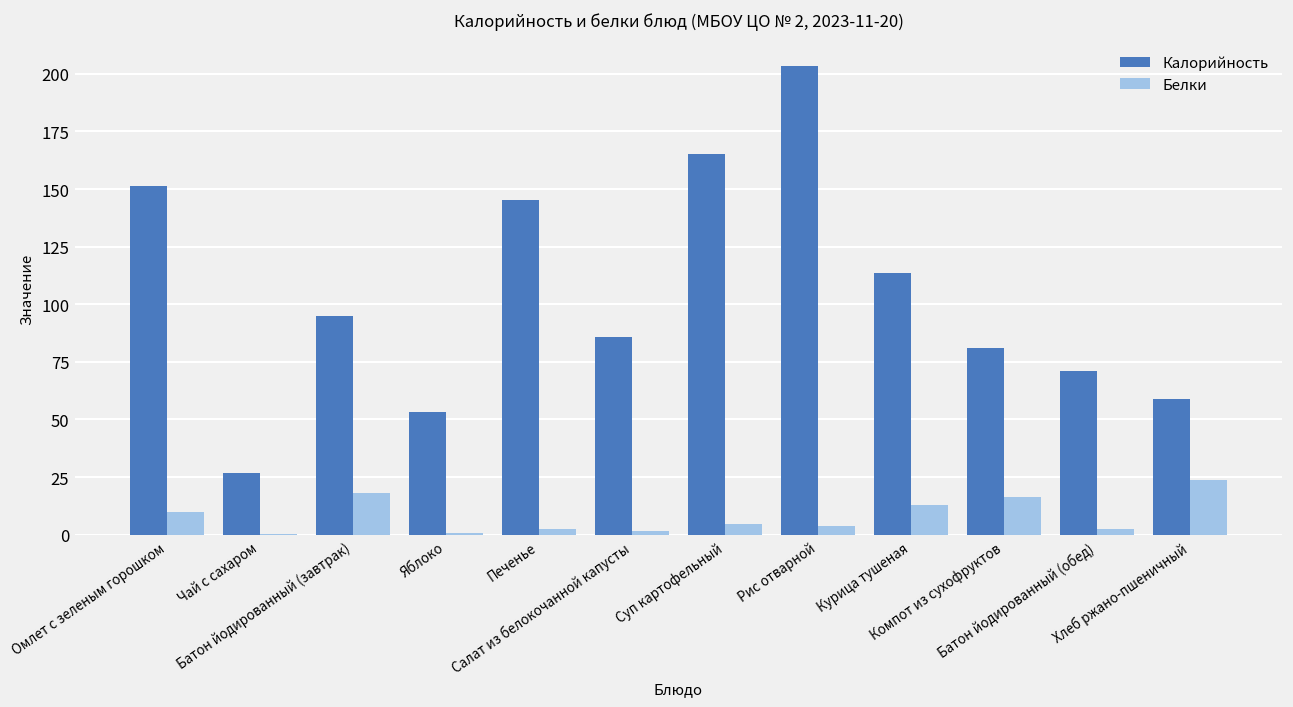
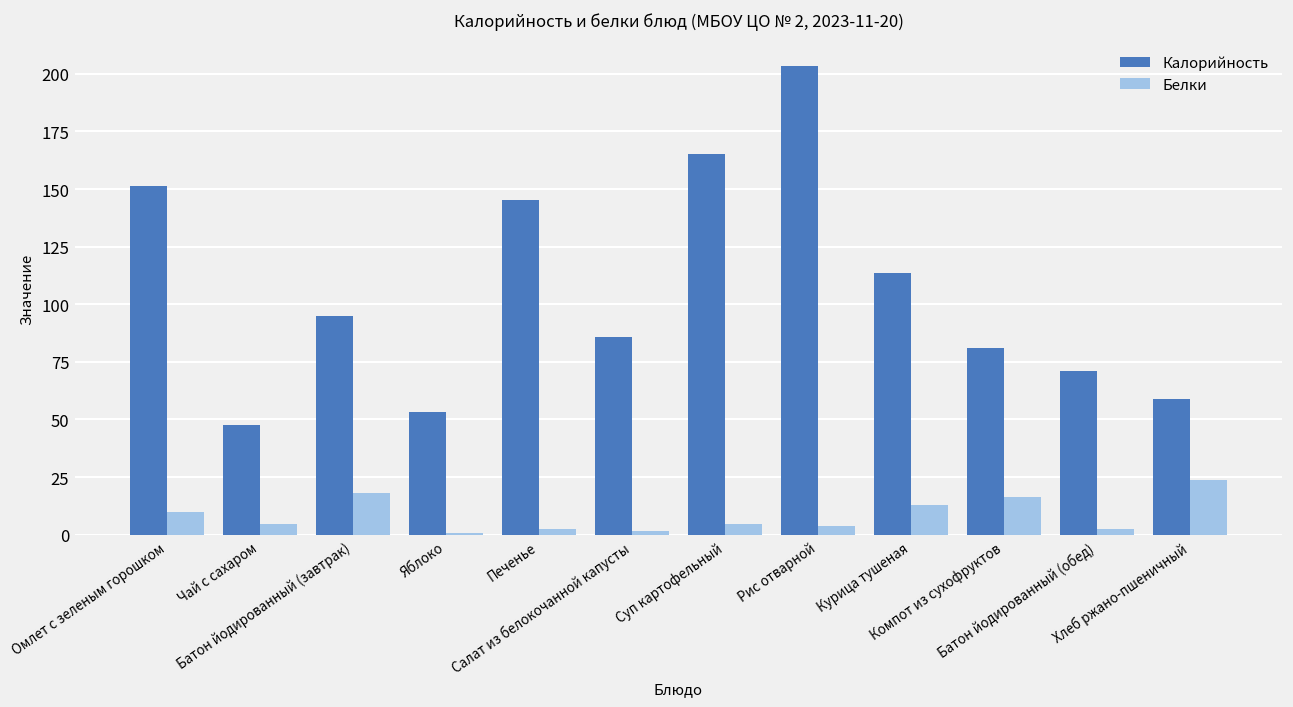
  {
    "Калорийность": {
      "Омлет с зеленым горошком": 152,
-     "Чай с сахаром": 27,
+     "Чай с сахаром": 47,
      "Батон йодированный (завтрак)": 95,
      "Яблоко": 53,
      "Печенье": 145,
      "Салат из белокочанной капусты": 86,
      "Суп картофельный": 165,
      "Рис отварной": 204,
      "Курица тушеная": 114,
      "Компот из сухофруктов": 81,
      "Батон йодированный (обед)": 71,
      "Хлеб ржано-пшеничный": 59
    },
    "Белки": {
      "Омлет с зеленым горошком": 10,
-     "Чай с сахаром": 0,
+     "Чай с сахаром": 5,
      "Батон йодированный (завтрак)": 18,
      "Печенье": 3,
      "Салат из белокочанной капусты": 2,
      "Суп картофельный": 5,
      "Рис отварной": 4,
      "Курица тушеная": 13,
      "Компот из сухофруктов": 16,
      "Батон йодированный (обед)": 2,
      "Хлеб ржано-пшеничный": 24
    }
  }
